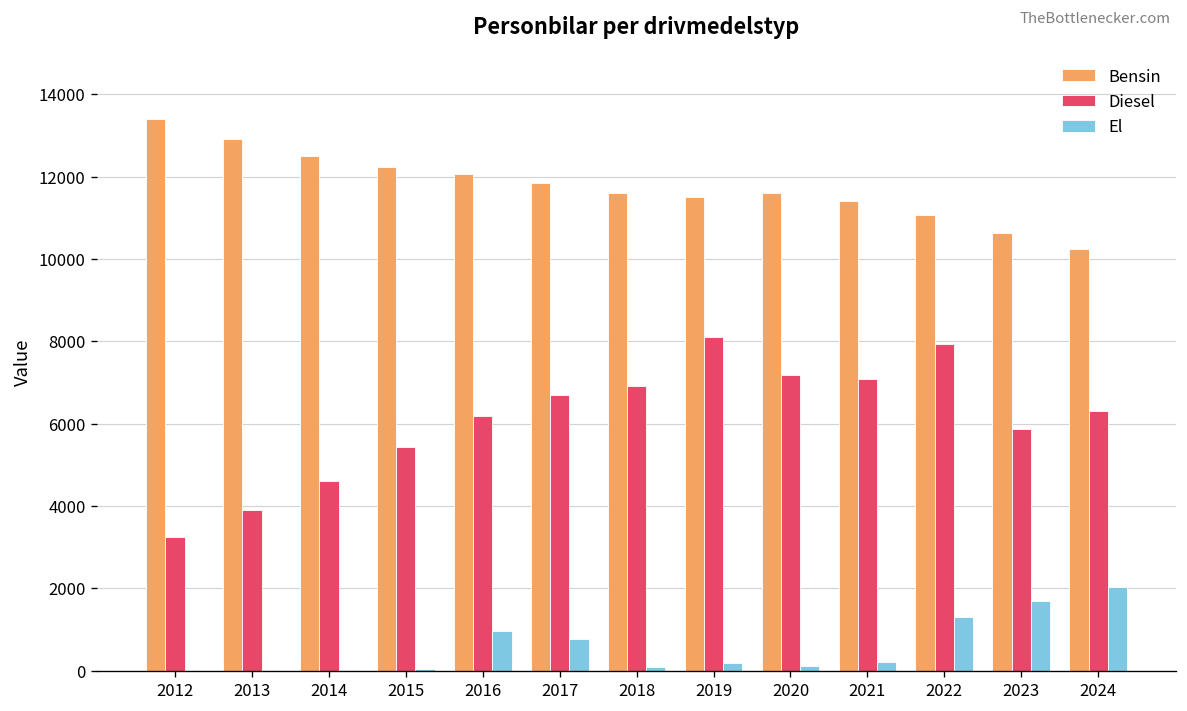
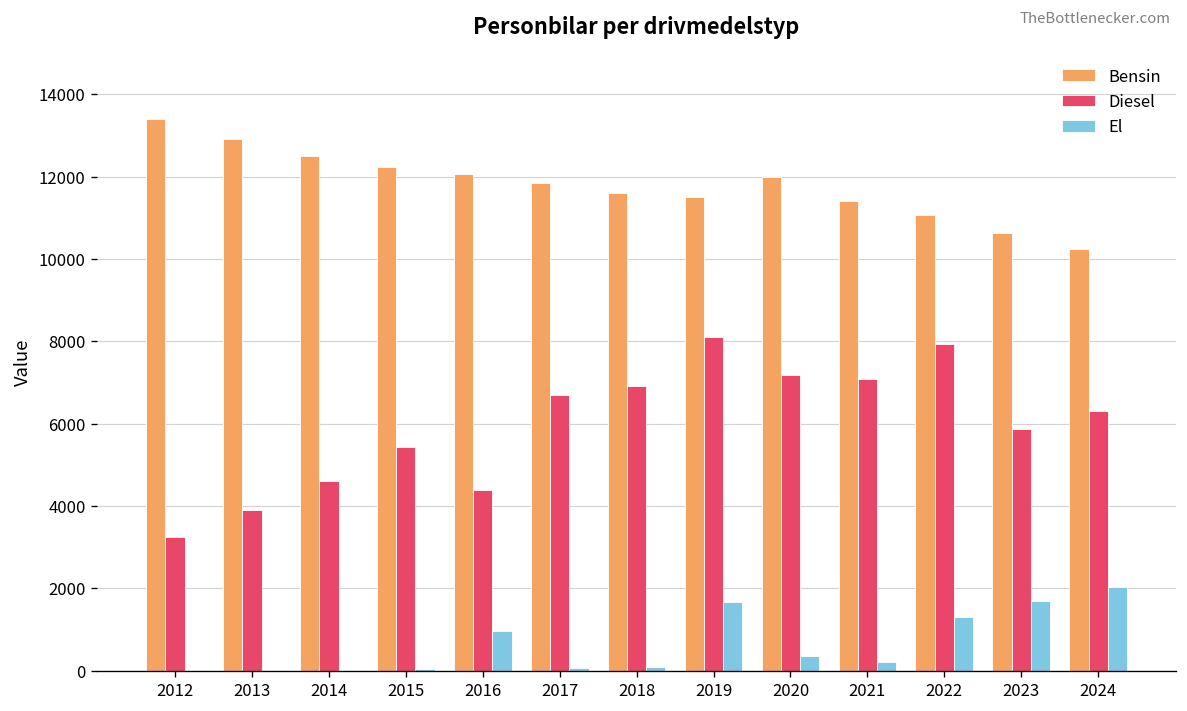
  {
    "Bensin": {
      "2012": 13400,
      "2013": 12900,
      "2014": 12500,
      "2015": 12200,
      "2016": 12100,
      "2017": 11900,
      "2018": 11600,
      "2019": 11500,
-     "2020": 11600,
+     "2020": 12000,
      "2021": 11400,
      "2022": 11100,
      "2023": 10600,
      "2024": 10200
    },
    "Diesel": {
      "2012": 3300,
      "2013": 3900,
      "2014": 4600,
      "2015": 5400,
-     "2016": 6200,
+     "2016": 4400,
      "2017": 6700,
      "2018": 6900,
      "2019": 8100,
      "2020": 7200,
      "2021": 7100,
      "2022": 7900,
      "2023": 5900,
      "2024": 6300
    },
    "El": {
      "2016": 1000,
-     "2017": 800,
+     "2017": 100,
      "2018": 100,
-     "2019": 200,
-     "2020": 100,
+     "2019": 1700,
+     "2020": 400,
      "2021": 200,
      "2022": 1300,
      "2023": 1700,
      "2024": 2000
    }
  }
